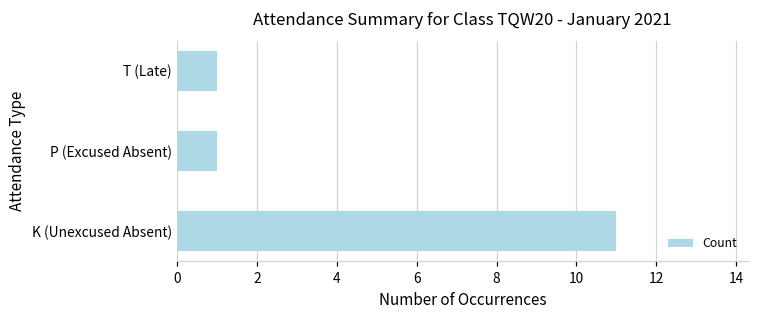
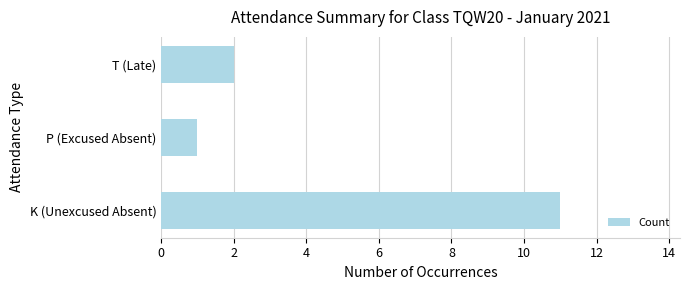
  {
-   "T (Late)": 1,
+   "T (Late)": 2,
    "P (Excused Absent)": 1,
    "K (Unexcused Absent)": 11
  }
